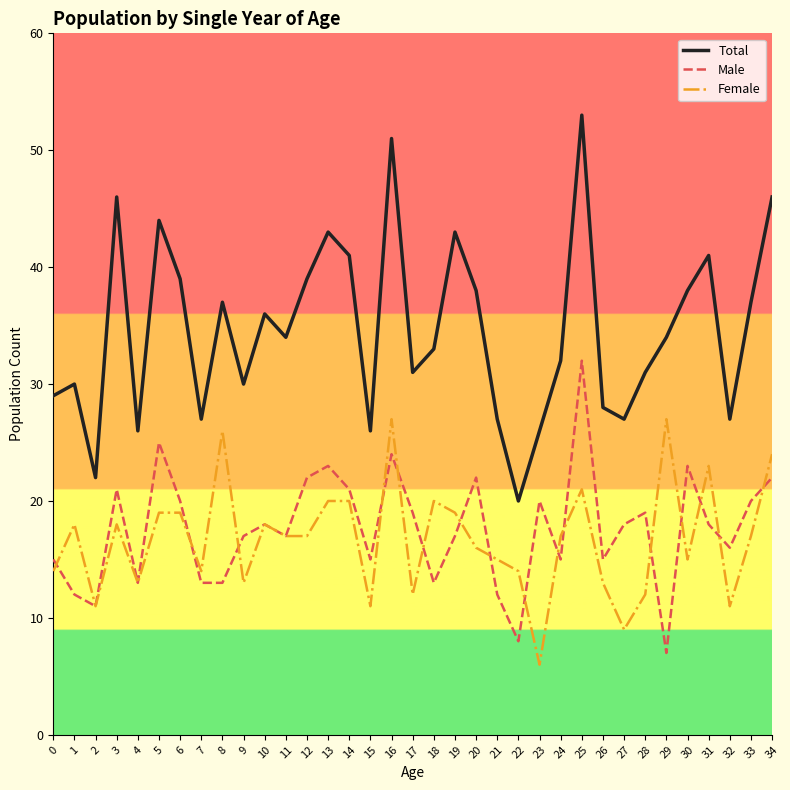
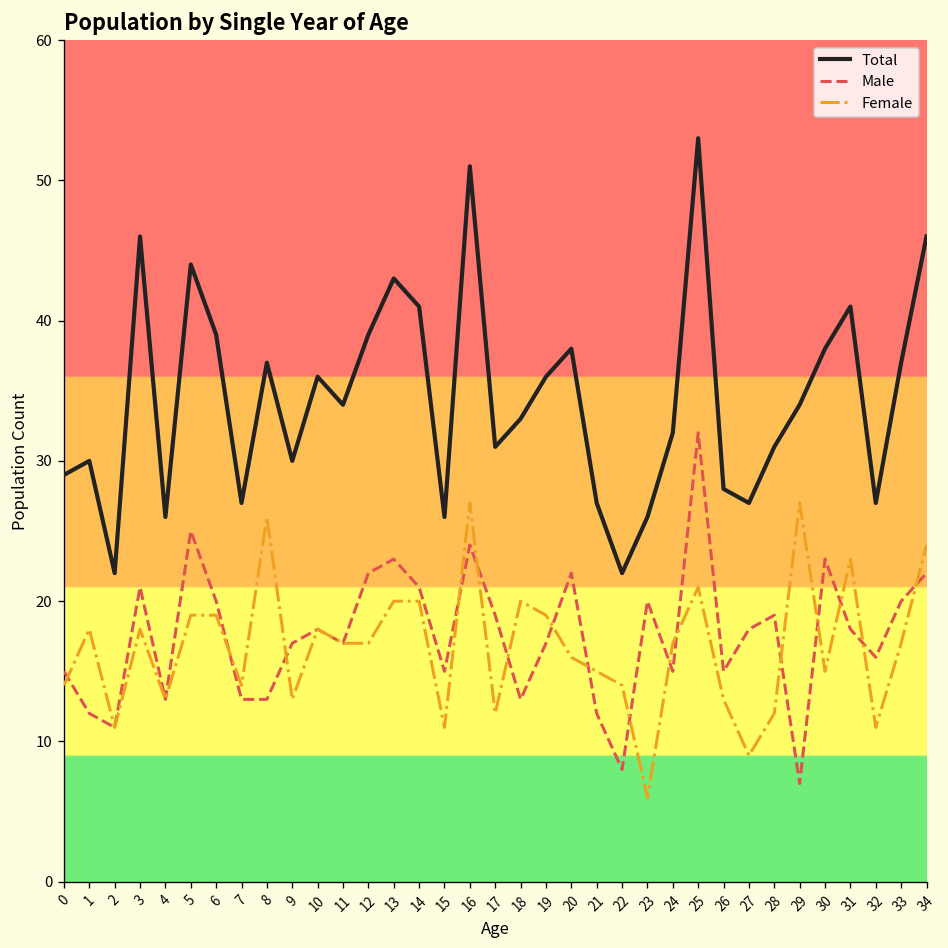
  {
    "Total": {
      "0": 29,
      "1": 30,
      "2": 22,
      "3": 46,
      "4": 26,
      "5": 44,
      "6": 39,
      "7": 27,
      "8": 37,
      "9": 30,
      "10": 36,
      "11": 34,
      "12": 39,
      "13": 43,
      "14": 41,
      "15": 26,
      "16": 51,
      "17": 31,
      "18": 33,
-     "19": 43,
+     "19": 36,
      "20": 38,
      "21": 27,
-     "22": 20,
+     "22": 22,
      "23": 26,
      "24": 32,
      "25": 53,
      "26": 28,
      "27": 27,
      "28": 31,
      "29": 34,
      "30": 38,
      "31": 41,
      "32": 27,
      "33": 37,
      "34": 46
    },
    "Male": {
      "0": 15,
      "1": 12,
      "3": 21,
      "5": 25,
      "6": 20,
      "7": 13,
      "8": 13,
      "9": 17,
      "12": 22,
      "13": 23,
      "14": 21,
      "15": 15,
      "16": 24,
      "17": 19,
      "18": 13,
      "19": 17,
      "20": 22,
      "21": 12,
      "22": 8,
      "23": 20,
      "24": 15,
      "25": 32,
      "26": 15,
      "27": 18,
      "28": 19,
      "29": 7,
      "30": 23,
      "31": 18,
      "32": 16,
      "33": 20,
      "34": 22
    },
    "Female": {
      "0": 14,
      "1": 18,
      "3": 18,
      "5": 19,
      "6": 19,
      "7": 14,
      "8": 26,
      "9": 13,
      "12": 17,
      "13": 20,
      "14": 20,
      "15": 11,
      "16": 27,
      "17": 12,
      "18": 20,
      "19": 19,
      "20": 16,
      "21": 15,
      "22": 14,
      "23": 6,
      "24": 17,
      "25": 21,
      "26": 13,
      "27": 9,
      "28": 12,
      "29": 27,
      "30": 15,
      "31": 23,
      "32": 11,
      "33": 17,
      "34": 24
    }
  }
